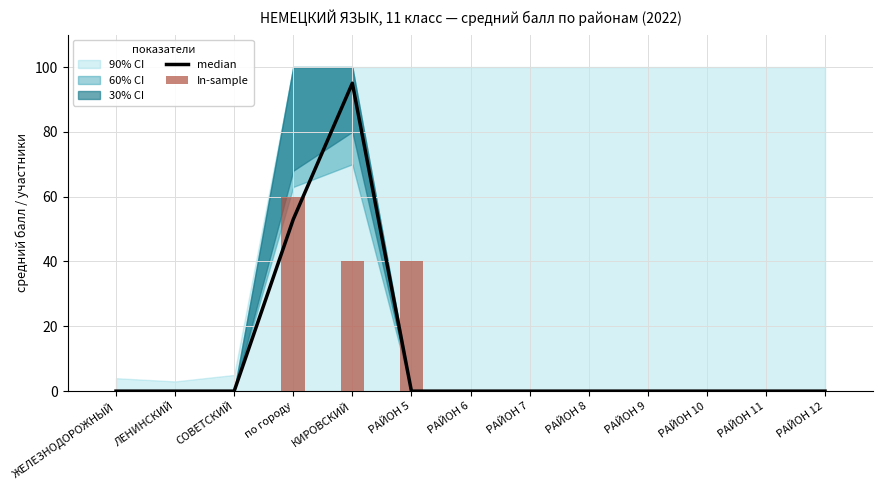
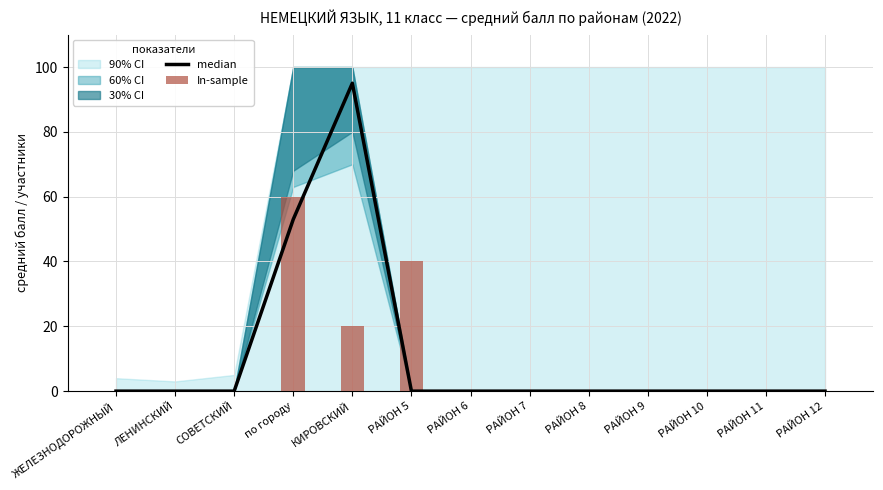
  {
    "In-sample": {
      "ЖЕЛЕЗНОДОРОЖНЫЙ": 0,
      "ЛЕНИНСКИЙ": 0,
      "СОВЕТСКИЙ": 0,
      "по городу": 60,
-     "КИРОВСКИЙ": 40,
+     "КИРОВСКИЙ": 20,
      "РАЙОН 5": 40,
      "РАЙОН 6": 0,
      "РАЙОН 7": 0,
      "РАЙОН 8": 0,
      "РАЙОН 9": 0,
      "РАЙОН 10": 0,
      "РАЙОН 11": 0,
      "РАЙОН 12": 0
    },
    "90% CI": {
      "ЖЕЛЕЗНОДОРОЖНЫЙ": 4,
      "ЛЕНИНСКИЙ": 3,
      "СОВЕТСКИЙ": 5,
      "РАЙОН 5": 100,
      "РАЙОН 6": 100,
      "РАЙОН 7": 100,
      "РАЙОН 8": 100,
      "РАЙОН 9": 100,
      "РАЙОН 10": 100,
      "РАЙОН 11": 100,
      "РАЙОН 12": 100
    },
    "median": {
      "по городу": 53,
      "КИРОВСКИЙ": 95
    }
  }
